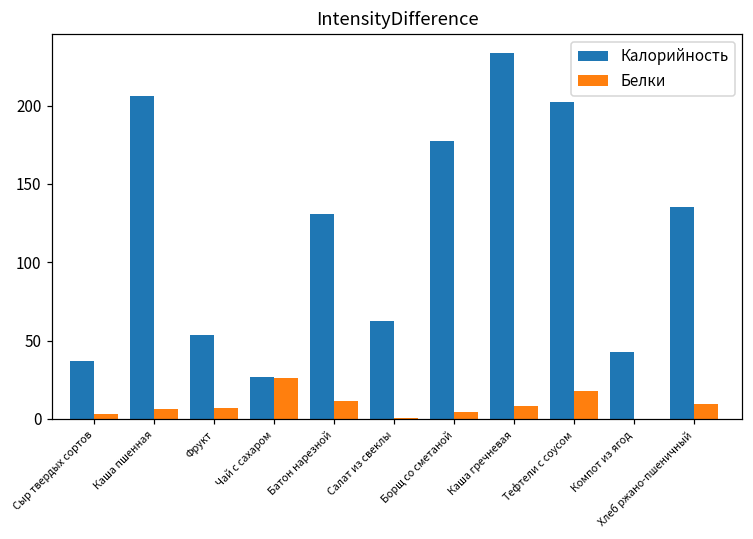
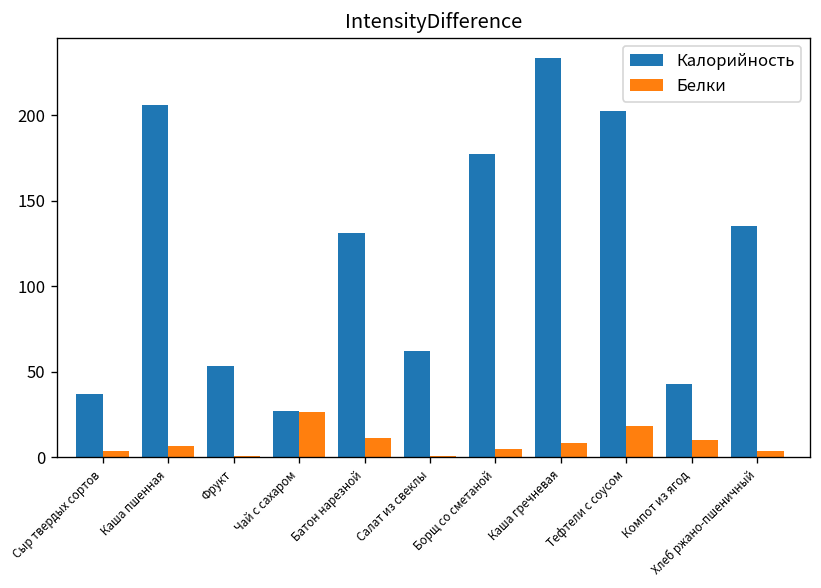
  {
    "Калорийность": {
      "Сыр твердых сортов": 37,
      "Каша пшенная": 206,
      "Фрукт": 53,
      "Чай с сахаром": 27,
      "Батон нарезной": 131,
      "Салат из свеклы": 62,
      "Борщ со сметаной": 177,
      "Каша гречневая": 234,
      "Тефтели с соусом": 202,
      "Компот из ягод": 43,
      "Хлеб ржано-пшеничный": 135
    },
    "Белки": {
      "Сыр твердых сортов": 4,
      "Каша пшенная": 6,
-     "Фрукт": 7,
+     "Фрукт": 1,
      "Чай с сахаром": 26,
      "Батон нарезной": 11,
      "Борщ со сметаной": 5,
      "Каша гречневая": 9,
      "Тефтели с соусом": 18,
-     "Компот из ягод": 0,
-     "Хлеб ржано-пшеничный": 9
+     "Компот из ягод": 10,
+     "Хлеб ржано-пшеничный": 3
    }
  }
